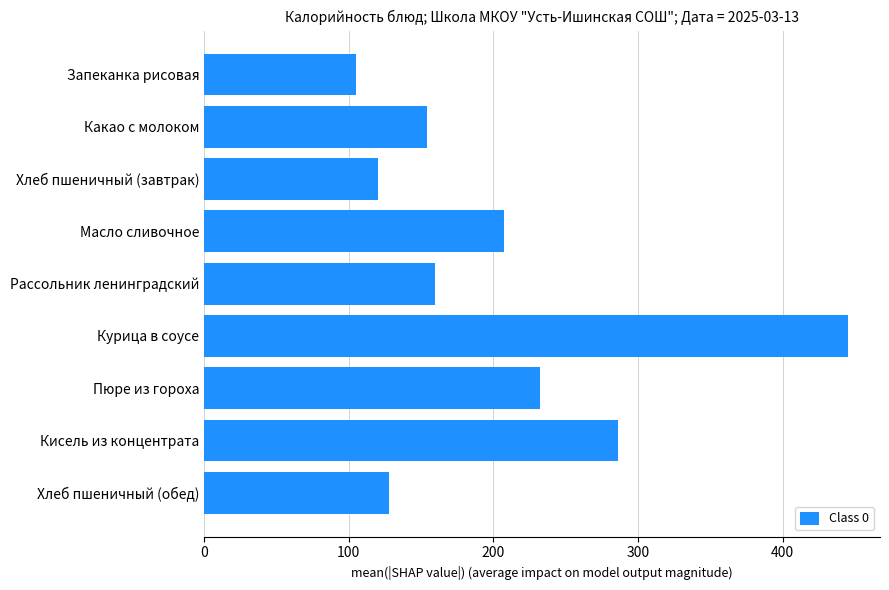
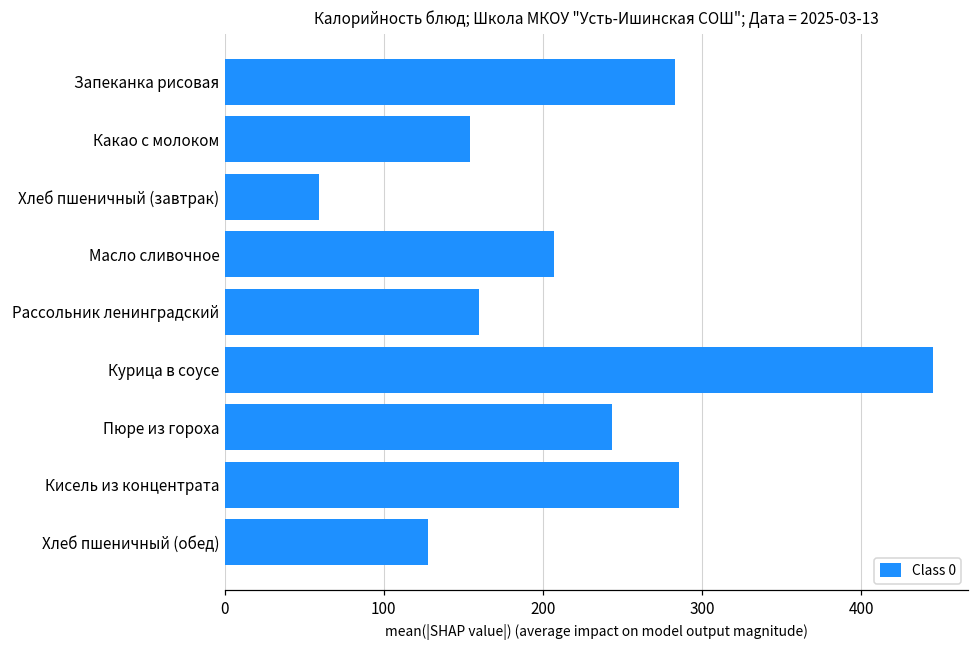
  {
-   "Запеканка рисовая": 105,
+   "Запеканка рисовая": 283,
    "Какао с молоком": 154,
-   "Хлеб пшеничный (завтрак)": 120,
+   "Хлеб пшеничный (завтрак)": 59,
    "Масло сливочное": 207,
    "Рассольник ленинградский": 160,
    "Курица в соусе": 445,
-   "Пюре из гороха": 232,
+   "Пюре из гороха": 244,
    "Кисель из концентрата": 286,
    "Хлеб пшеничный (обед)": 128
  }
